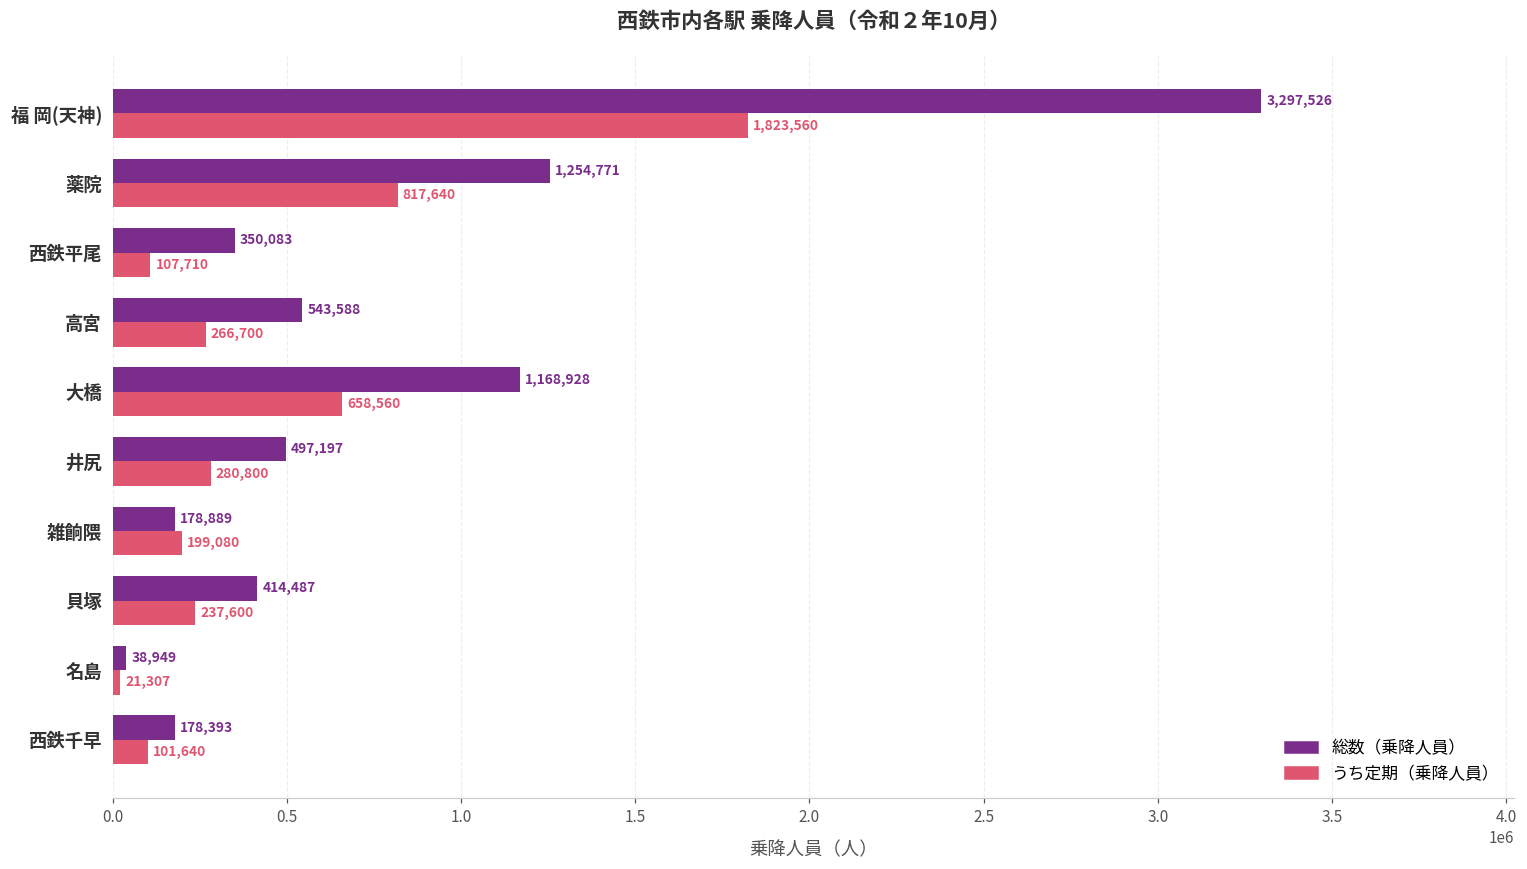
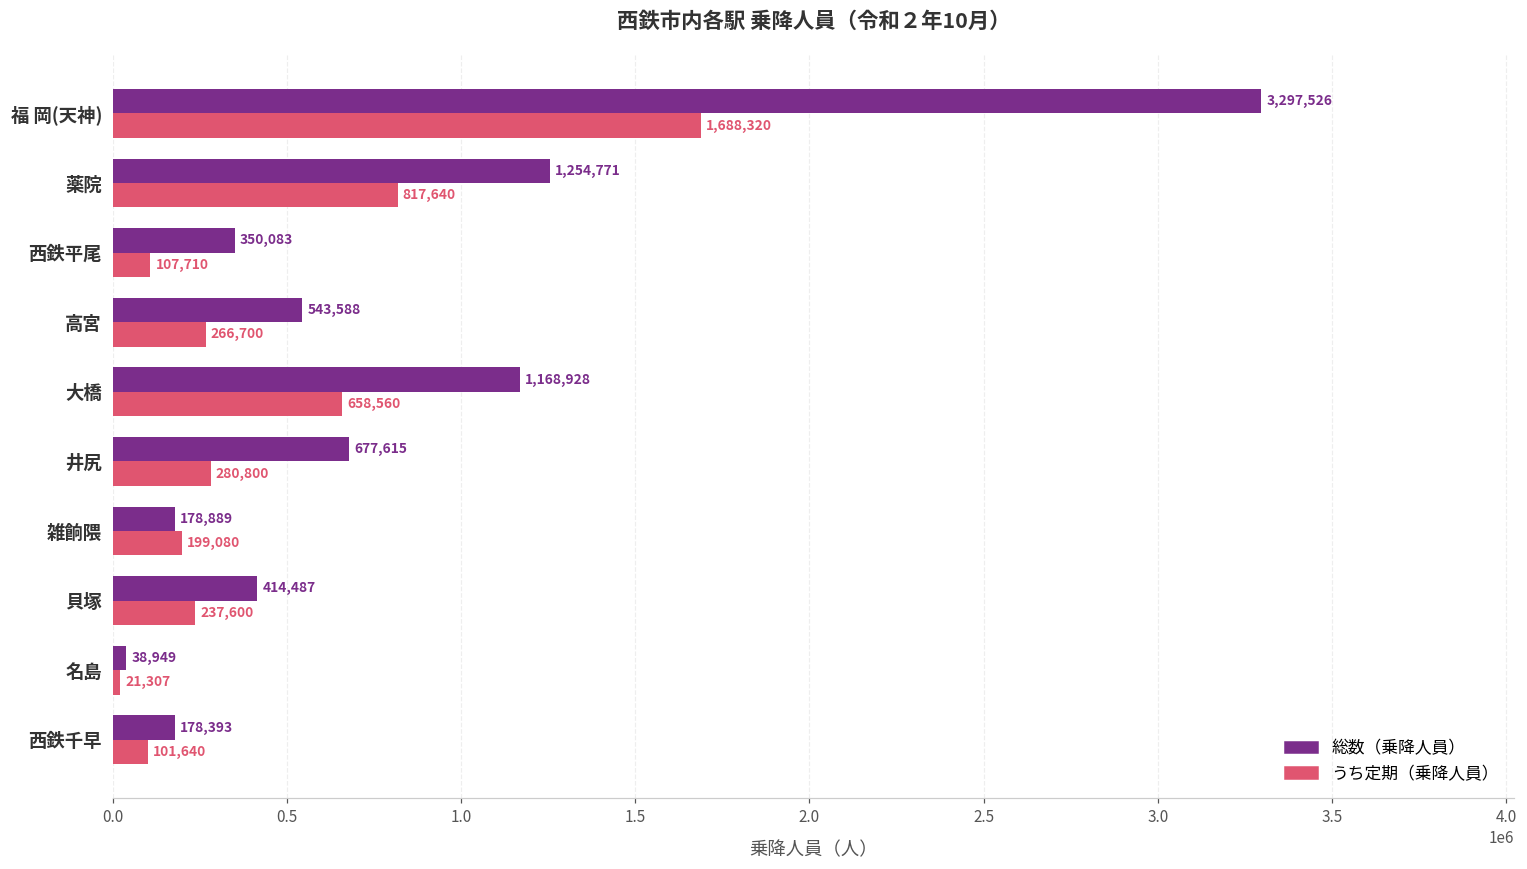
  {
    "総数（乗降人員）": {
      "福 岡(天神)": "3,297,526",
      "薬院": "1,254,771",
      "西鉄平尾": "350,083",
      "高宮": "543,588",
      "大橋": "1,168,928",
-     "井尻": "497,197",
+     "井尻": "677,615",
      "雑餉隈": "178,889",
      "貝塚": "414,487",
      "名島": "38,949",
      "西鉄千早": "178,393"
    },
    "うち定期（乗降人員）": {
-     "福 岡(天神)": "1,823,560",
+     "福 岡(天神)": "1,688,320",
      "薬院": "817,640",
      "西鉄平尾": "107,710",
      "高宮": "266,700",
      "大橋": "658,560",
      "井尻": "280,800",
      "雑餉隈": "199,080",
      "貝塚": "237,600",
      "名島": "21,307",
      "西鉄千早": "101,640"
    }
  }
